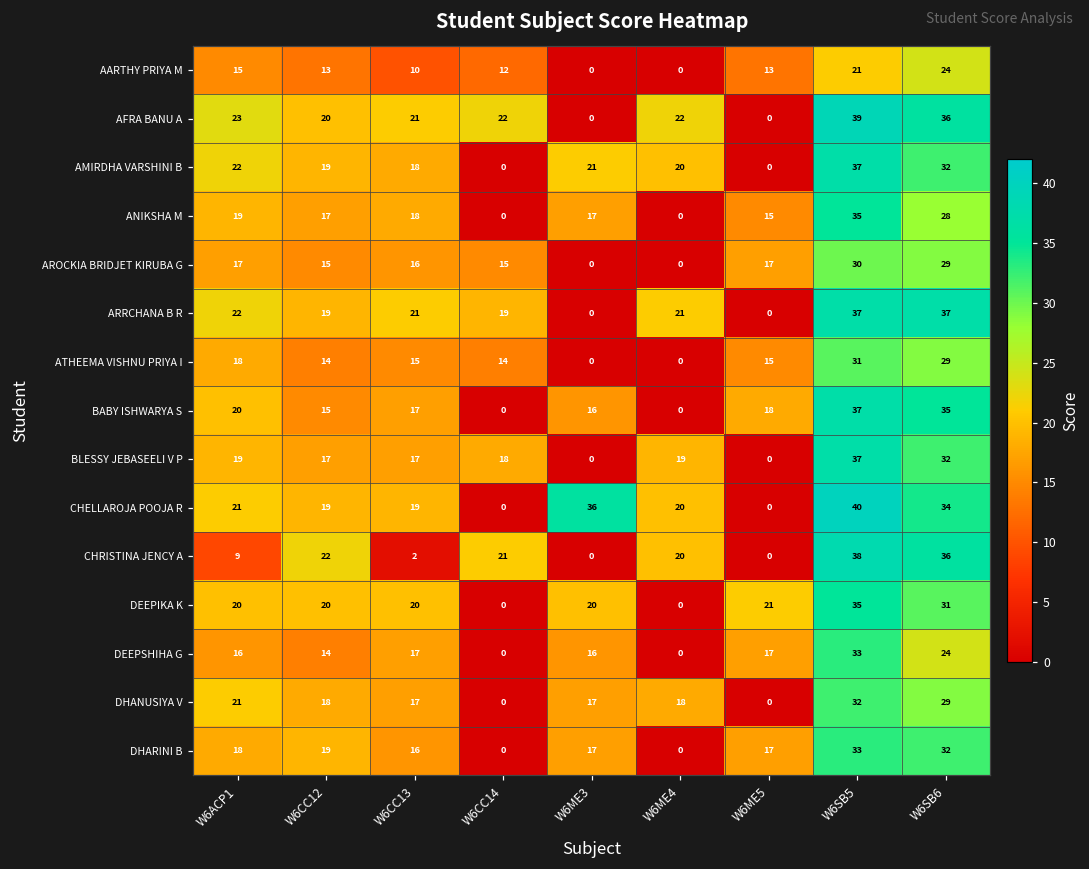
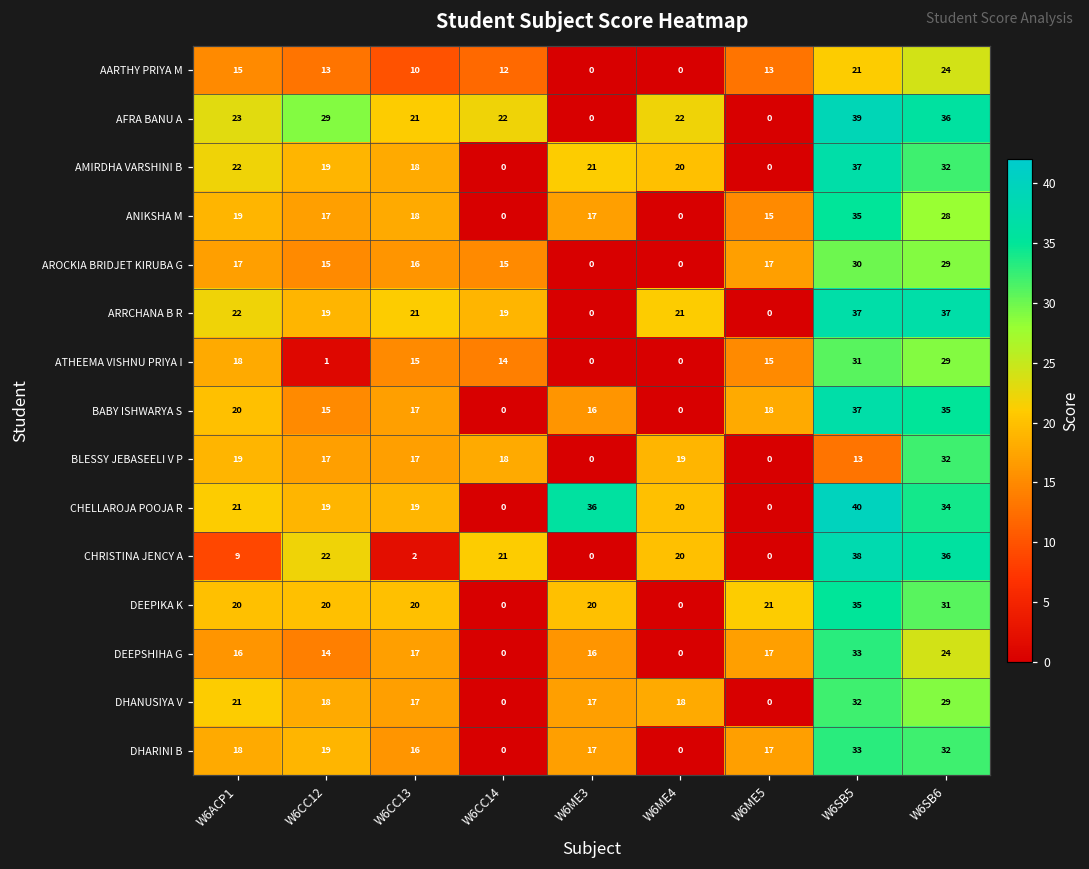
  {
    "AARTHY PRIYA M": {
      "W6ACP1": 15,
      "W6CC12": 13,
      "W6CC13": 10,
      "W6CC14": 12,
      "W6ME3": 0,
      "W6ME4": 0,
      "W6ME5": 13,
      "W6SB5": 21,
      "W6SB6": 24
    },
    "AFRA BANU A": {
      "W6ACP1": 23,
-     "W6CC12": 20,
+     "W6CC12": 29,
      "W6CC13": 21,
      "W6CC14": 22,
      "W6ME3": 0,
      "W6ME4": 22,
      "W6ME5": 0,
      "W6SB5": 39,
      "W6SB6": 36
    },
    "AMIRDHA VARSHINI B": {
      "W6ACP1": 22,
      "W6CC12": 19,
      "W6CC13": 18,
      "W6CC14": 0,
      "W6ME3": 21,
      "W6ME4": 20,
      "W6ME5": 0,
      "W6SB5": 37,
      "W6SB6": 32
    },
    "ANIKSHA M": {
      "W6ACP1": 19,
      "W6CC12": 17,
      "W6CC13": 18,
      "W6CC14": 0,
      "W6ME3": 17,
      "W6ME4": 0,
      "W6ME5": 15,
      "W6SB5": 35,
      "W6SB6": 28
    },
    "AROCKIA BRIDJET KIRUBA G": {
      "W6ACP1": 17,
      "W6CC12": 15,
      "W6CC13": 16,
      "W6CC14": 15,
      "W6ME3": 0,
      "W6ME4": 0,
      "W6ME5": 17,
      "W6SB5": 30,
      "W6SB6": 29
    },
    "ARRCHANA B R": {
      "W6ACP1": 22,
      "W6CC12": 19,
      "W6CC13": 21,
      "W6CC14": 19,
      "W6ME3": 0,
      "W6ME4": 21,
      "W6ME5": 0,
      "W6SB5": 37,
      "W6SB6": 37
    },
    "ATHEEMA VISHNU PRIYA I": {
      "W6ACP1": 18,
-     "W6CC12": 14,
+     "W6CC12": 1,
      "W6CC13": 15,
      "W6CC14": 14,
      "W6ME3": 0,
      "W6ME4": 0,
      "W6ME5": 15,
      "W6SB5": 31,
      "W6SB6": 29
    },
    "BABY ISHWARYA S": {
      "W6ACP1": 20,
      "W6CC12": 15,
      "W6CC13": 17,
      "W6CC14": 0,
      "W6ME3": 16,
      "W6ME4": 0,
      "W6ME5": 18,
      "W6SB5": 37,
      "W6SB6": 35
    },
    "BLESSY JEBASEELI V P": {
      "W6ACP1": 19,
      "W6CC12": 17,
      "W6CC13": 17,
      "W6CC14": 18,
      "W6ME3": 0,
      "W6ME4": 19,
      "W6ME5": 0,
-     "W6SB5": 37,
+     "W6SB5": 13,
      "W6SB6": 32
    },
    "CHELLAROJA POOJA R": {
      "W6ACP1": 21,
      "W6CC12": 19,
      "W6CC13": 19,
      "W6CC14": 0,
      "W6ME3": 36,
      "W6ME4": 20,
      "W6ME5": 0,
      "W6SB5": 40,
      "W6SB6": 34
    },
    "CHRISTINA JENCY A": {
      "W6ACP1": 9,
      "W6CC12": 22,
      "W6CC13": 2,
      "W6CC14": 21,
      "W6ME3": 0,
      "W6ME4": 20,
      "W6ME5": 0,
      "W6SB5": 38,
      "W6SB6": 36
    },
    "DEEPIKA K": {
      "W6ACP1": 20,
      "W6CC12": 20,
      "W6CC13": 20,
      "W6CC14": 0,
      "W6ME3": 20,
      "W6ME4": 0,
      "W6ME5": 21,
      "W6SB5": 35,
      "W6SB6": 31
    },
    "DEEPSHIHA G": {
      "W6ACP1": 16,
      "W6CC12": 14,
      "W6CC13": 17,
      "W6CC14": 0,
      "W6ME3": 16,
      "W6ME4": 0,
      "W6ME5": 17,
      "W6SB5": 33,
      "W6SB6": 24
    },
    "DHANUSIYA V": {
      "W6ACP1": 21,
      "W6CC12": 18,
      "W6CC13": 17,
      "W6CC14": 0,
      "W6ME3": 17,
      "W6ME4": 18,
      "W6ME5": 0,
      "W6SB5": 32,
      "W6SB6": 29
    },
    "DHARINI B": {
      "W6ACP1": 18,
      "W6CC12": 19,
      "W6CC13": 16,
      "W6CC14": 0,
      "W6ME3": 17,
      "W6ME4": 0,
      "W6ME5": 17,
      "W6SB5": 33,
      "W6SB6": 32
    }
  }
